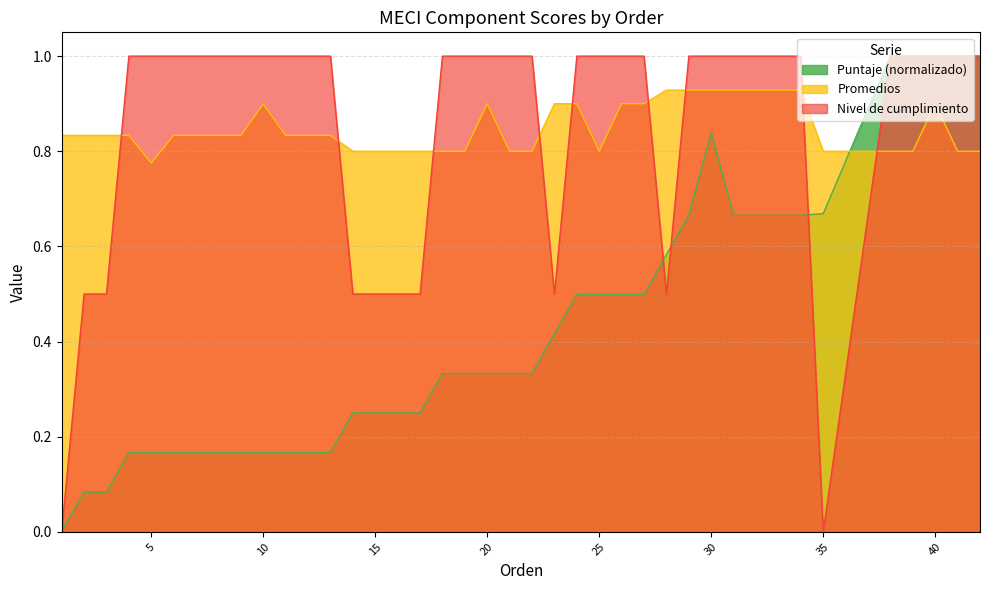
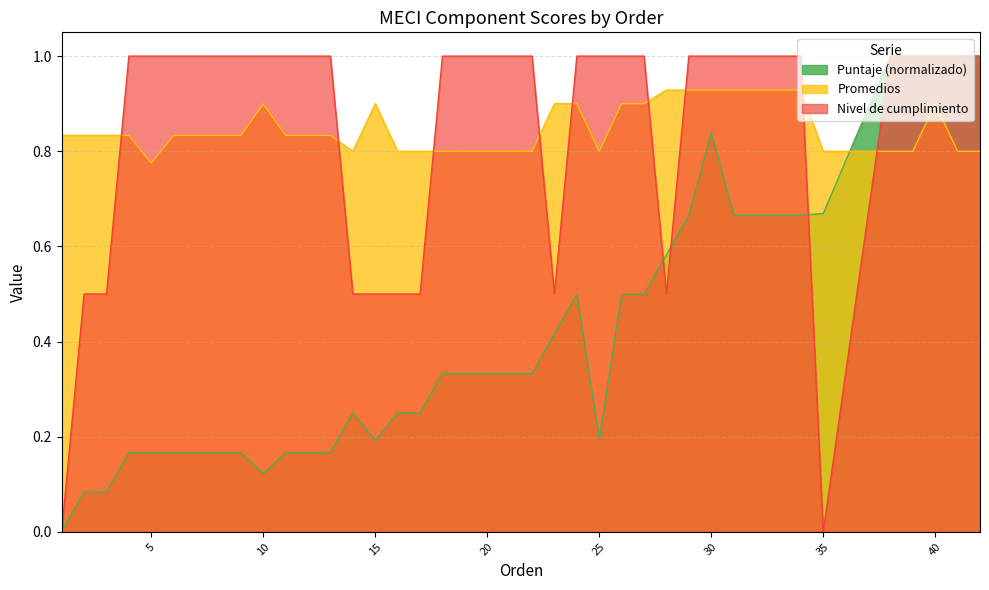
  {
    "Puntaje (normalizado)": {
      "5": 0.17,
-     "10": 0.17,
-     "15": 0.25,
+     "10": 0.12,
+     "15": 0.19,
      "20": 0.33,
-     "25": 0.50,
+     "25": 0.19,
      "30": 0.84,
      "35": 0.67
    },
    "Promedios": {
      "5": 0.78,
      "10": 0.9,
-     "15": 0.8,
-     "20": 0.9,
+     "15": 0.9,
+     "20": 0.8,
      "25": 0.8,
      "30": 0.93,
      "35": 0.8
    },
    "Nivel de cumplimiento": {
      "5": 1.00,
      "10": 1.00,
      "15": 0.50,
      "20": 1.00,
      "25": 1.00,
      "30": 1.00,
      "35": 0.00
    }
  }
